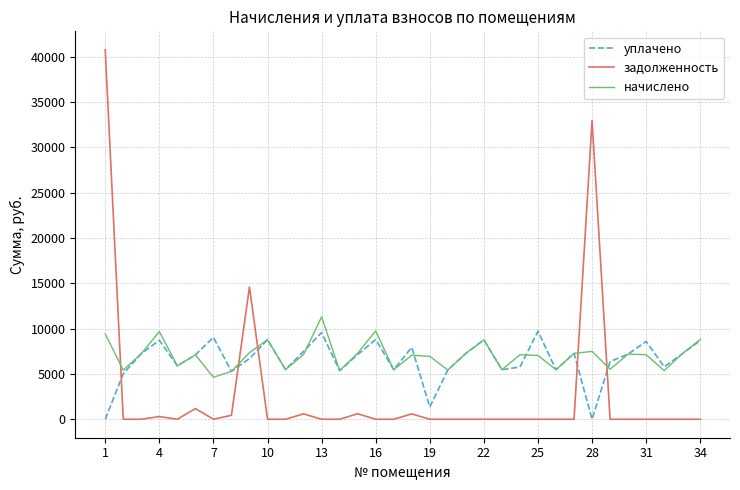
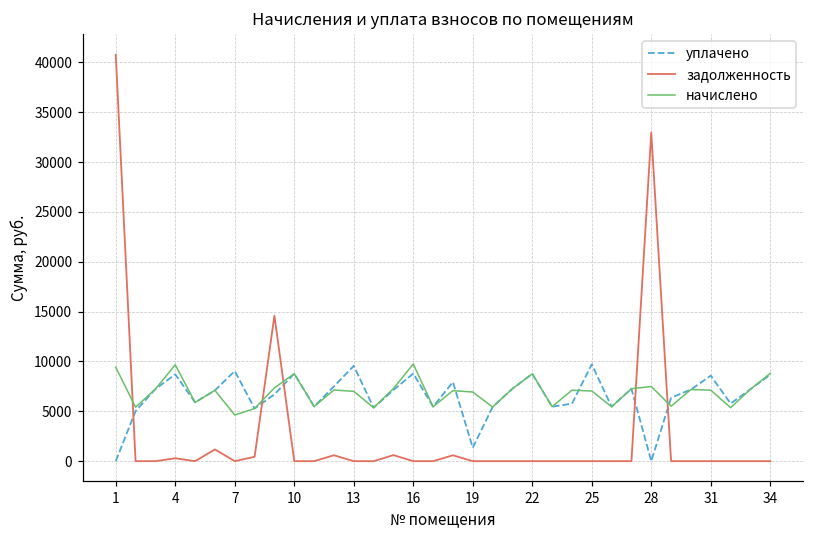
  {
    "уплачено": {
      "1": 0,
      "4": 9000,
      "7": 9000,
      "13": 10000,
      "16": 9000,
      "19": 1000,
      "25": 10000,
      "28": 0,
      "31": 9000
    },
    "задолженность": {
      "1": 41000,
      "4": 0,
      "7": 0,
      "10": 0,
      "13": 0,
      "16": 0,
      "19": 0,
      "22": 0,
      "25": 0,
      "28": 33000,
      "31": 0,
      "34": 0
    },
    "начислено": {
      "1": 9000,
      "4": 10000,
      "7": 5000,
-     "13": 11000,
+     "13": 7000,
      "16": 10000,
      "19": 7000,
      "25": 7000,
      "28": 7000,
      "31": 7000
    }
  }
